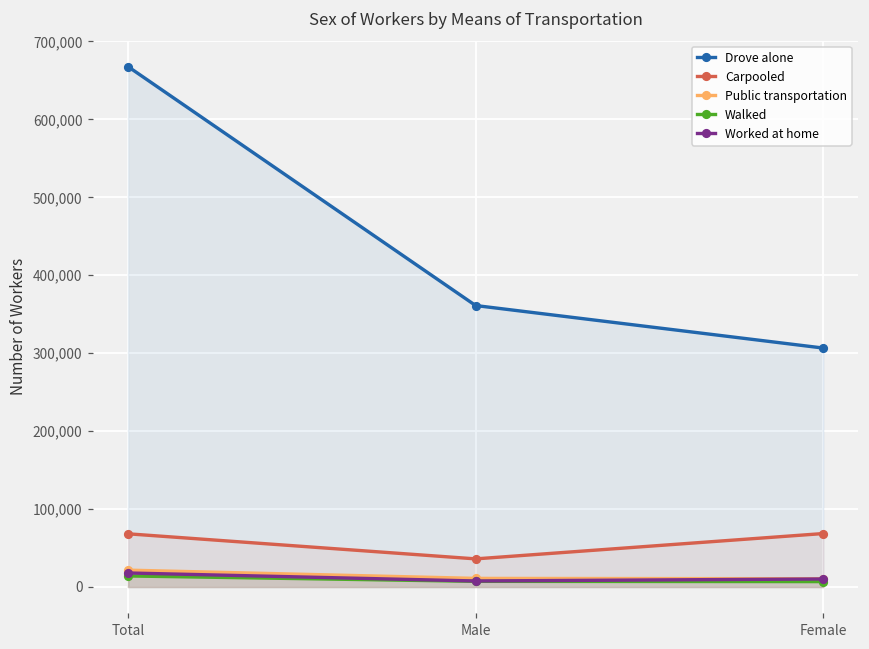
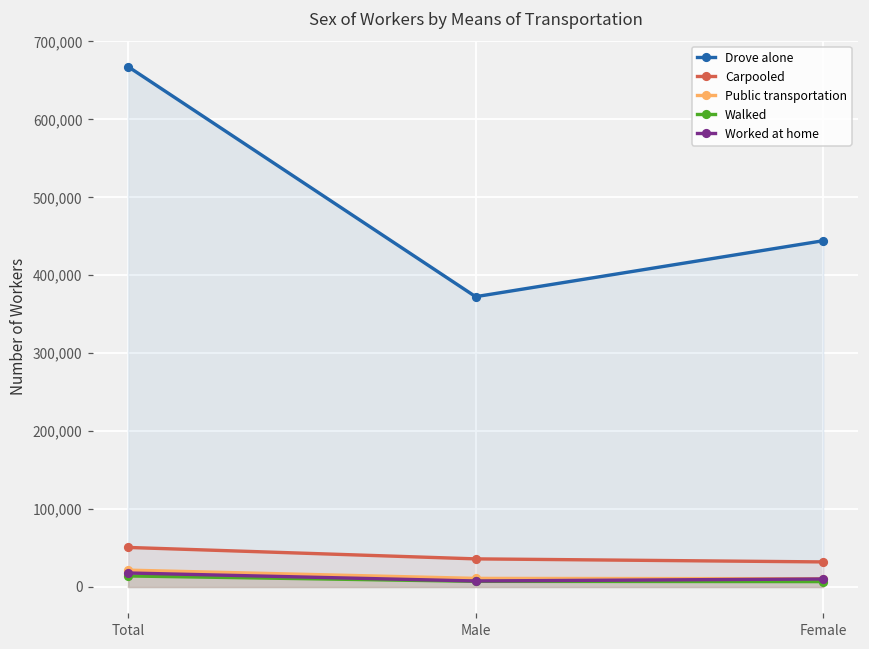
  {
    "Drove alone": {
      "Total": "670,000",
-     "Male": "360,000",
-     "Female": "310,000"
+     "Male": "370,000",
+     "Female": "440,000"
    },
    "Carpooled": {
-     "Total": "70,000",
+     "Total": "50,000",
      "Male": "40,000",
-     "Female": "70,000"
+     "Female": "30,000"
    },
    "Public transportation": {
      "Total": "20,000"
    },
    "Walked": {
      "Total": "10,000"
    },
    "Worked at home": {
      "Total": "20,000"
    }
  }
